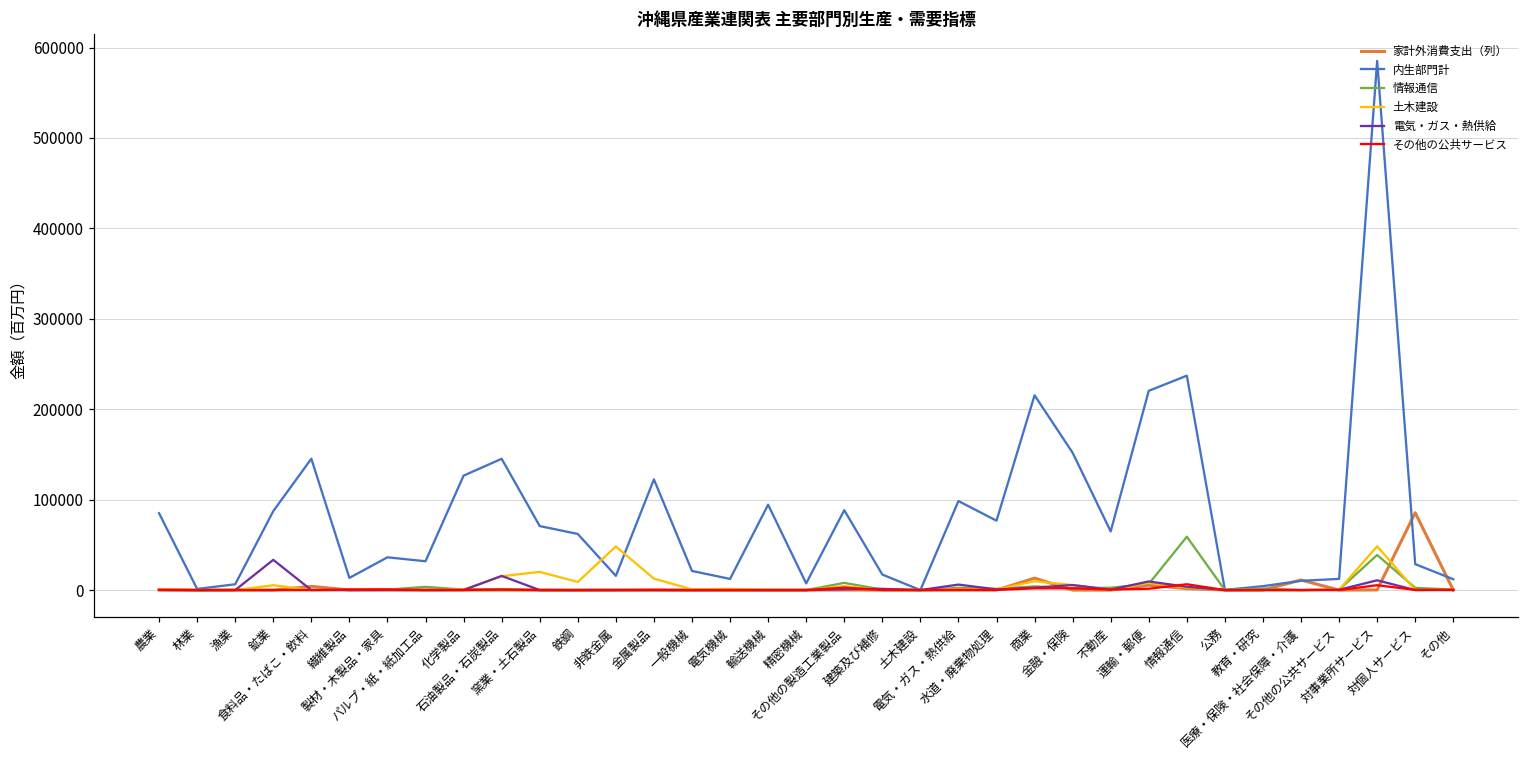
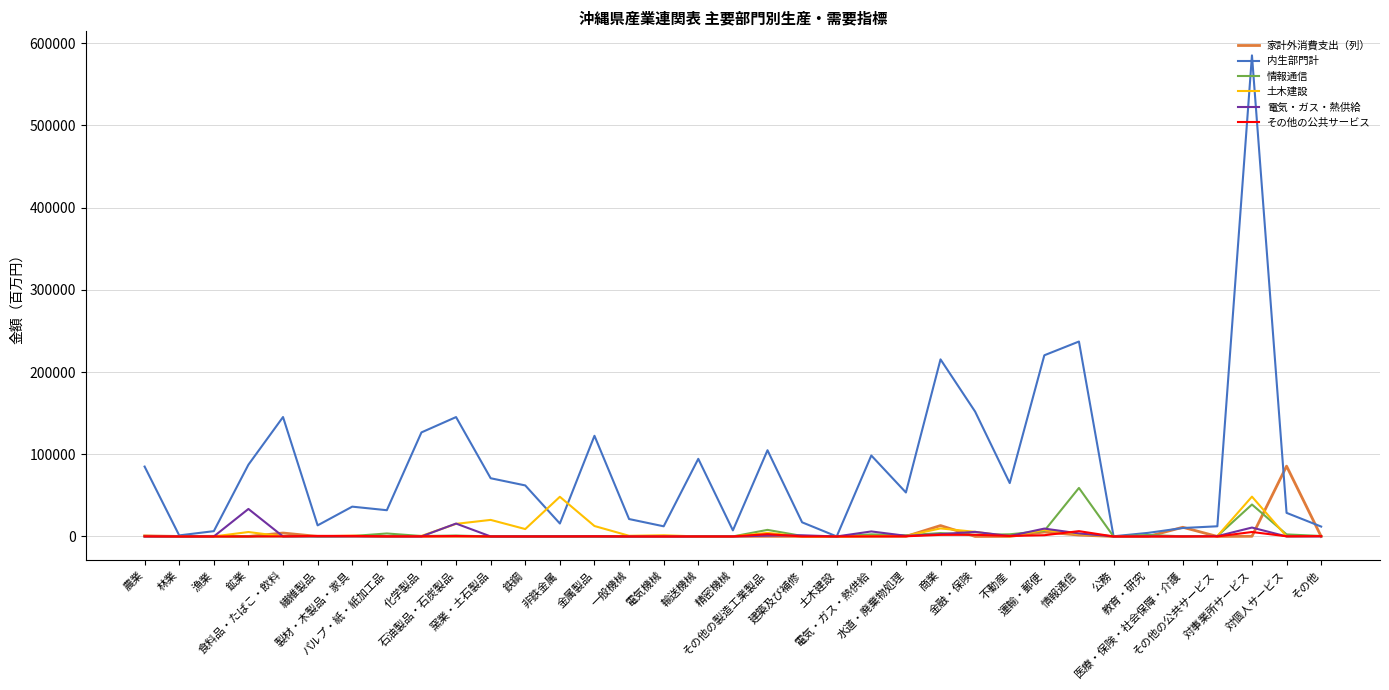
  {
    "家計外消費支出（列）": {
      "食料品・たばこ・飲料": 0,
      "商業": 10000,
      "対事業所サービス": 0,
      "対個人サービス": 90000
    },
    "内生部門計": {
      "農業": 80000,
      "漁業": 10000,
      "鉱業": 90000,
      "食料品・たばこ・飲料": 150000,
      "繊維製品": 10000,
      "製材・木製品・家具": 40000,
      "パルプ・紙・紙加工品": 30000,
      "化学製品": 130000,
      "石油製品・石炭製品": 150000,
      "窯業・土石製品": 70000,
      "鉄鋼": 60000,
      "非鉄金属": 20000,
      "金属製品": 120000,
      "一般機械": 20000,
      "電気機械": 10000,
      "輸送機械": 90000,
      "精密機械": 10000,
-     "その他の製造工業製品": 90000,
+     "その他の製造工業製品": 100000,
      "建築及び補修": 20000,
      "電気・ガス・熱供給": 100000,
-     "水道・廃棄物処理": 80000,
+     "水道・廃棄物処理": 50000,
      "商業": 220000,
      "金融・保険": 150000,
      "不動産": 60000,
      "運輸・郵便": 220000,
      "情報通信": 240000,
      "その他の公共サービス": 10000,
      "対事業所サービス": 590000,
      "対個人サービス": 30000,
      "その他": 10000
    },
    "情報通信": {
      "パルプ・紙・紙加工品": 0,
      "その他の製造工業製品": 10000,
      "情報通信": 60000,
      "対事業所サービス": 40000
    },
    "土木建設": {
      "鉱業": 10000,
      "窯業・土石製品": 20000,
      "鉄鋼": 10000,
      "非鉄金属": 50000,
      "金属製品": 10000,
      "商業": 10000,
      "対事業所サービス": 50000
    },
    "電気・ガス・熱供給": {
      "鉱業": 30000,
      "電気・ガス・熱供給": 10000,
      "対事業所サービス": 10000
    },
    "その他の公共サービス": {
      "運輸・郵便": 0,
      "対事業所サービス": 10000
    }
  }
